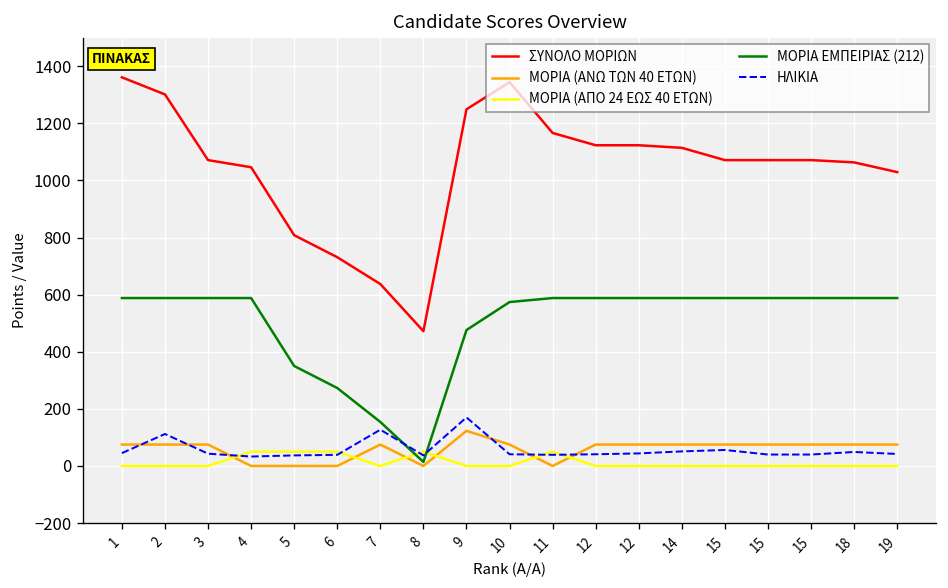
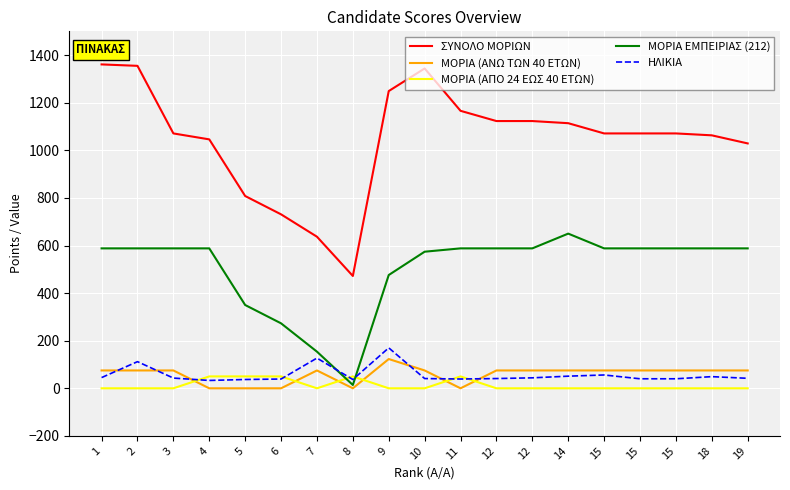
  {
    "ΣΥΝΟΛΟ ΜΟΡΙΩΝ": {
      "1": 1360,
-     "2": 1300,
+     "2": 1360,
      "3": 1070,
      "4": 1050,
      "5": 810,
      "6": 730,
      "7": 640,
      "8": 470,
      "9": 1250,
      "11": 1170,
      "14": 1110,
      "18": 1060,
      "19": 1030
    },
    "ΜΟΡΙΑ (ΑΝΩ ΤΩΝ 40 ΕΤΩΝ)": {
      "1": 80,
      "2": 80,
      "3": 80,
      "4": 0,
      "5": 0,
      "6": 0,
      "7": 80,
      "8": 0,
      "9": 120,
      "10": 80,
      "11": 0,
      "14": 80,
      "18": 80,
      "19": 80
    },
    "ΜΟΡΙΑ (ΑΠΟ 24 ΕΩΣ 40 ΕΤΩΝ)": {
      "1": 0,
      "2": 0,
      "3": 0,
      "4": 50,
      "5": 50,
      "6": 50,
      "7": 0,
      "8": 50,
      "9": 0,
      "10": 0,
      "11": 50,
      "14": 0,
      "18": 0,
      "19": 0
    },
    "ΜΟΡΙΑ ΕΜΠΕΙΡΙΑΣ (212)": {
      "1": 590,
      "2": 590,
      "3": 590,
      "4": 590,
      "5": 350,
      "6": 270,
      "7": 150,
      "8": 10,
      "9": 480,
      "10": 570,
      "11": 590,
-     "14": 590,
+     "14": 650,
      "18": 590,
      "19": 590
    },
    "ΗΛΙΚΙΑ": {
      "1": 50,
      "2": 110,
      "3": 40,
      "4": 30,
      "5": 40,
      "6": 40,
      "7": 130,
      "8": 40,
      "9": 170,
      "10": 40,
      "11": 40,
      "14": 50,
      "18": 50,
      "19": 40
    }
  }
